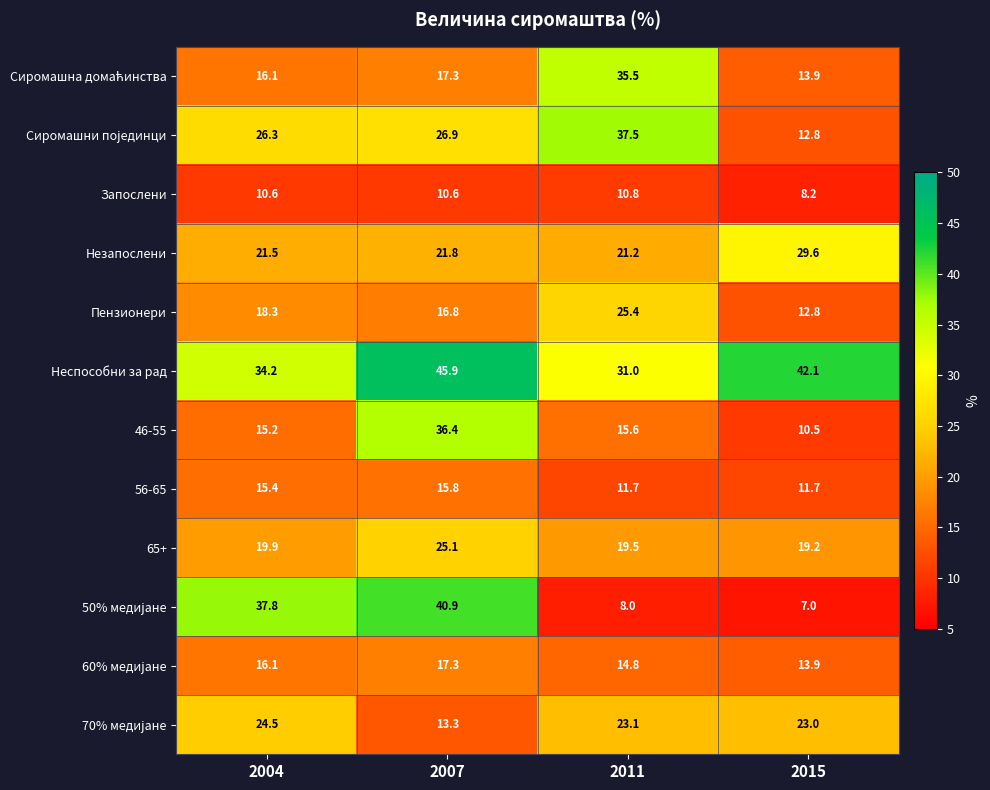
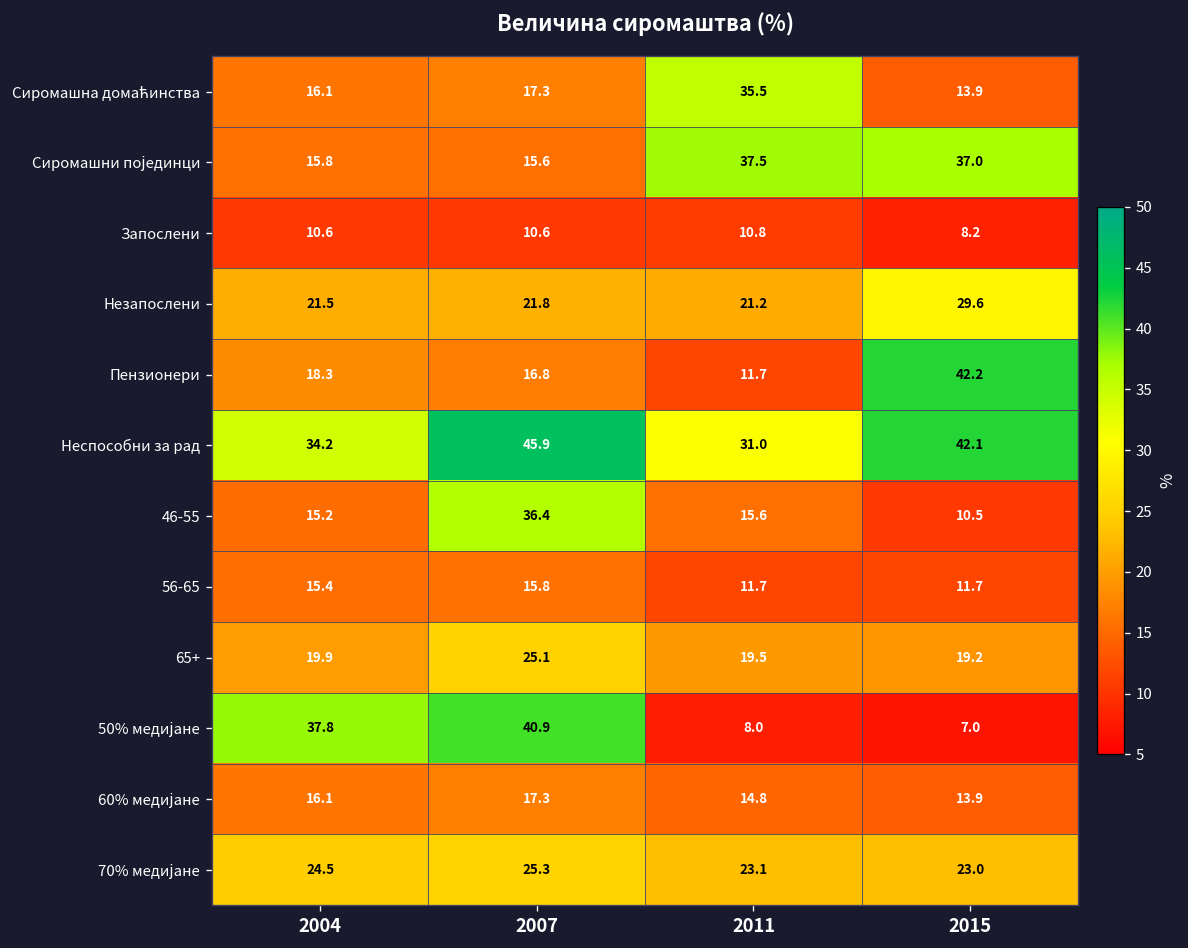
  {
    "Сиромашна домаћинства": {
      "2004": 16.1,
      "2007": 17.3,
      "2011": 35.5,
      "2015": 13.9
    },
    "Сиромашни појединци": {
-     "2004": 26.3,
-     "2007": 26.9,
+     "2004": 15.8,
+     "2007": 15.6,
      "2011": 37.5,
-     "2015": 12.8
+     "2015": 37.0
    },
    "Запослени": {
      "2004": 10.6,
      "2007": 10.6,
      "2011": 10.8,
      "2015": 8.2
    },
    "Незапослени": {
      "2004": 21.5,
      "2007": 21.8,
      "2011": 21.2,
      "2015": 29.6
    },
    "Пензионери": {
      "2004": 18.3,
      "2007": 16.8,
-     "2011": 25.4,
-     "2015": 12.8
+     "2011": 11.7,
+     "2015": 42.2
    },
    "Неспособни за рад": {
      "2004": 34.2,
      "2007": 45.9,
      "2011": 31.0,
      "2015": 42.1
    },
    "46-55": {
      "2004": 15.2,
      "2007": 36.4,
      "2011": 15.6,
      "2015": 10.5
    },
    "56-65": {
      "2004": 15.4,
      "2007": 15.8,
      "2011": 11.7,
      "2015": 11.7
    },
    "65+": {
      "2004": 19.9,
      "2007": 25.1,
      "2011": 19.5,
      "2015": 19.2
    },
    "50% медијане": {
      "2004": 37.8,
      "2007": 40.9,
      "2011": 8.0,
      "2015": 7.0
    },
    "60% медијане": {
      "2004": 16.1,
      "2007": 17.3,
      "2011": 14.8,
      "2015": 13.9
    },
    "70% медијане": {
      "2004": 24.5,
-     "2007": 13.3,
+     "2007": 25.3,
      "2011": 23.1,
      "2015": 23.0
    }
  }
